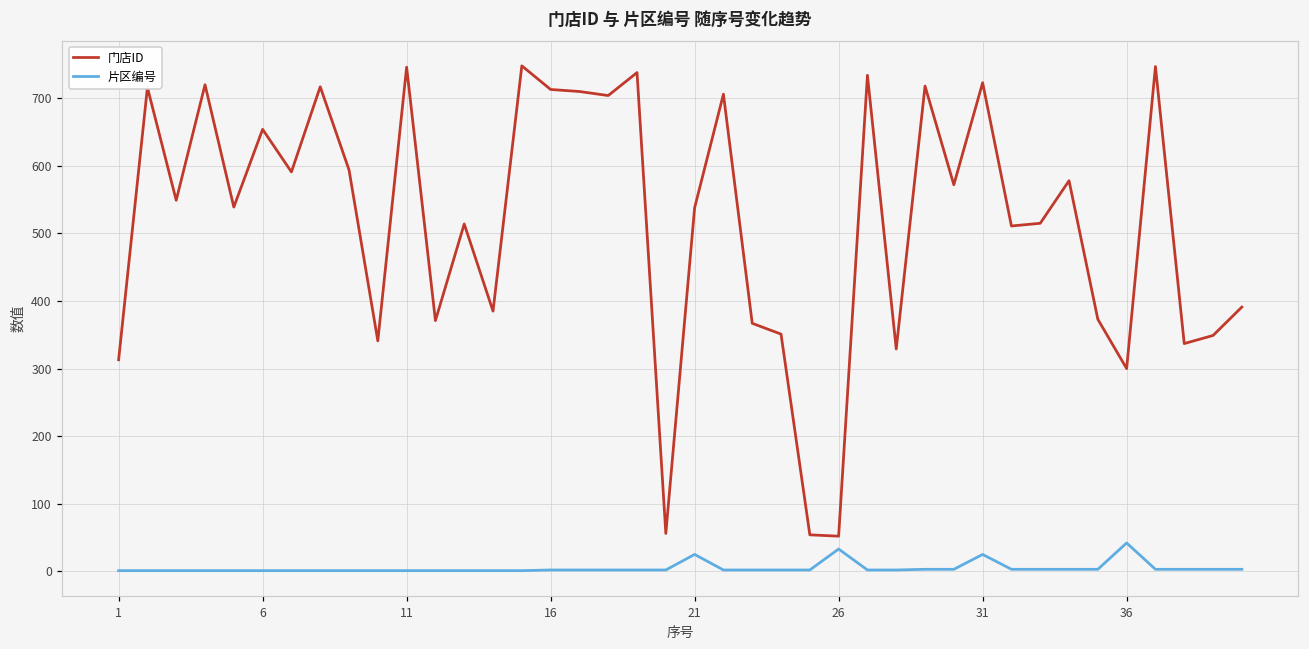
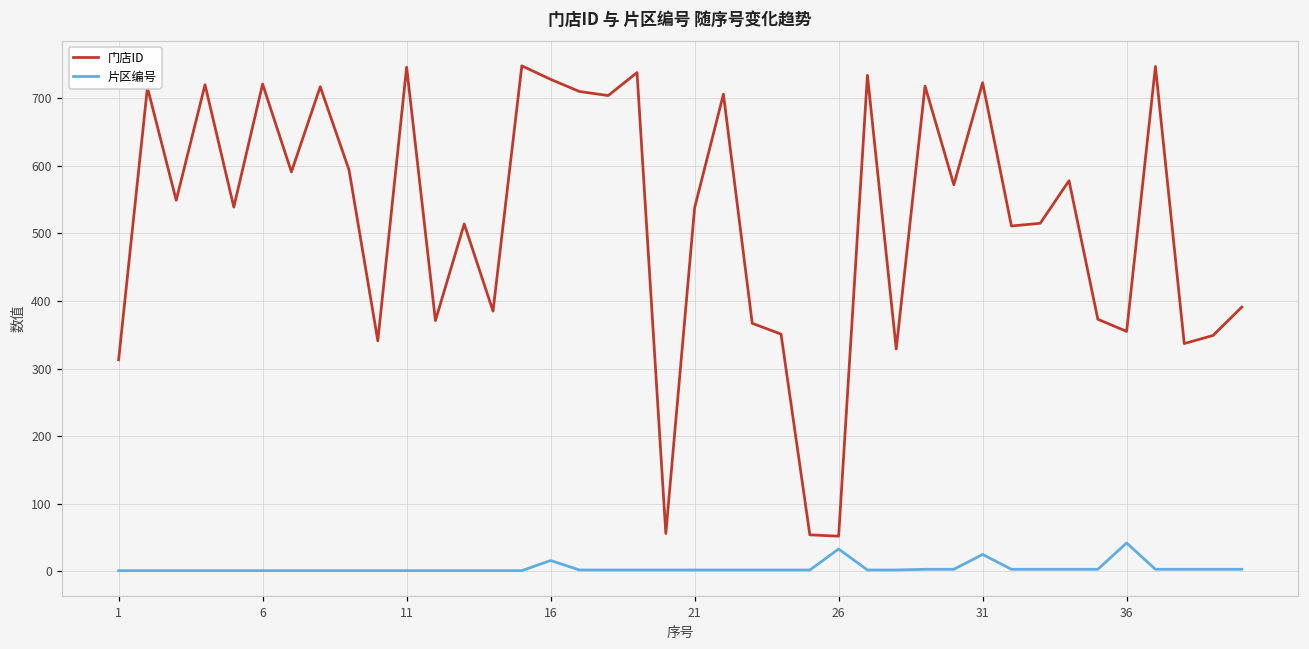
  {
    "门店ID": {
      "1": 310,
-     "6": 650,
+     "6": 720,
      "11": 750,
-     "16": 710,
+     "16": 730,
      "21": 540,
      "26": 50,
      "31": 720,
-     "36": 300
+     "36": 360
    },
    "片区编号": {
      "1": 0,
      "6": 0,
      "11": 0,
-     "16": 0,
-     "21": 30,
+     "16": 20,
+     "21": 0,
      "26": 30,
      "31": 30,
      "36": 40
    }
  }
